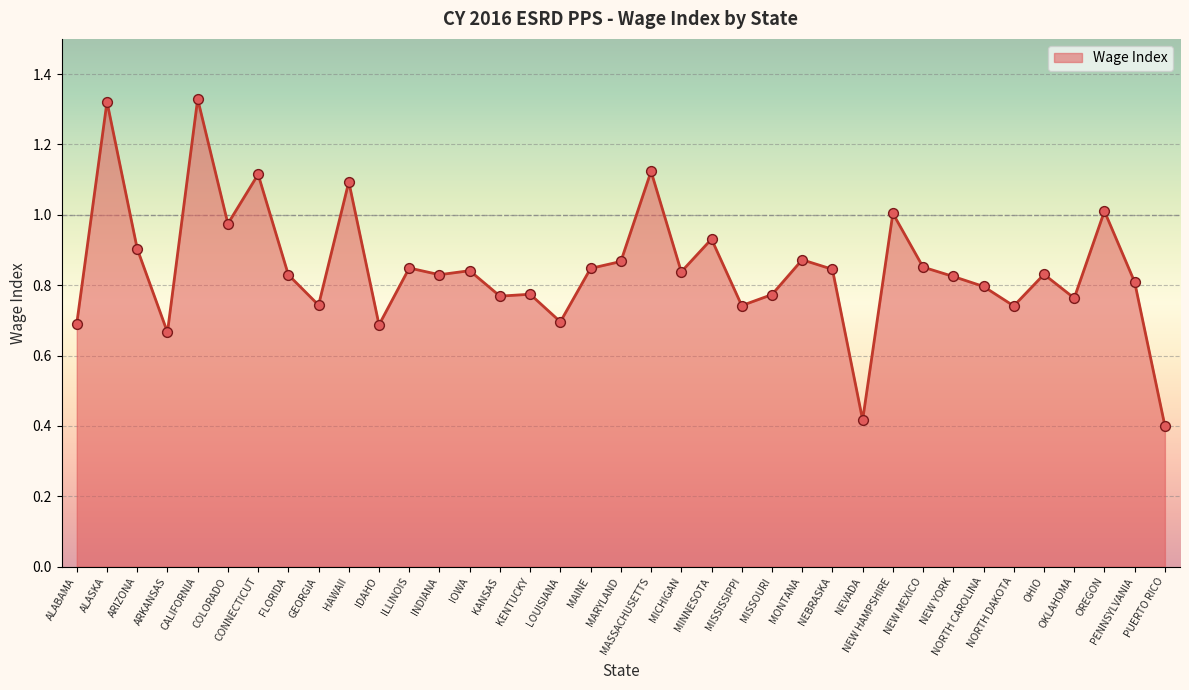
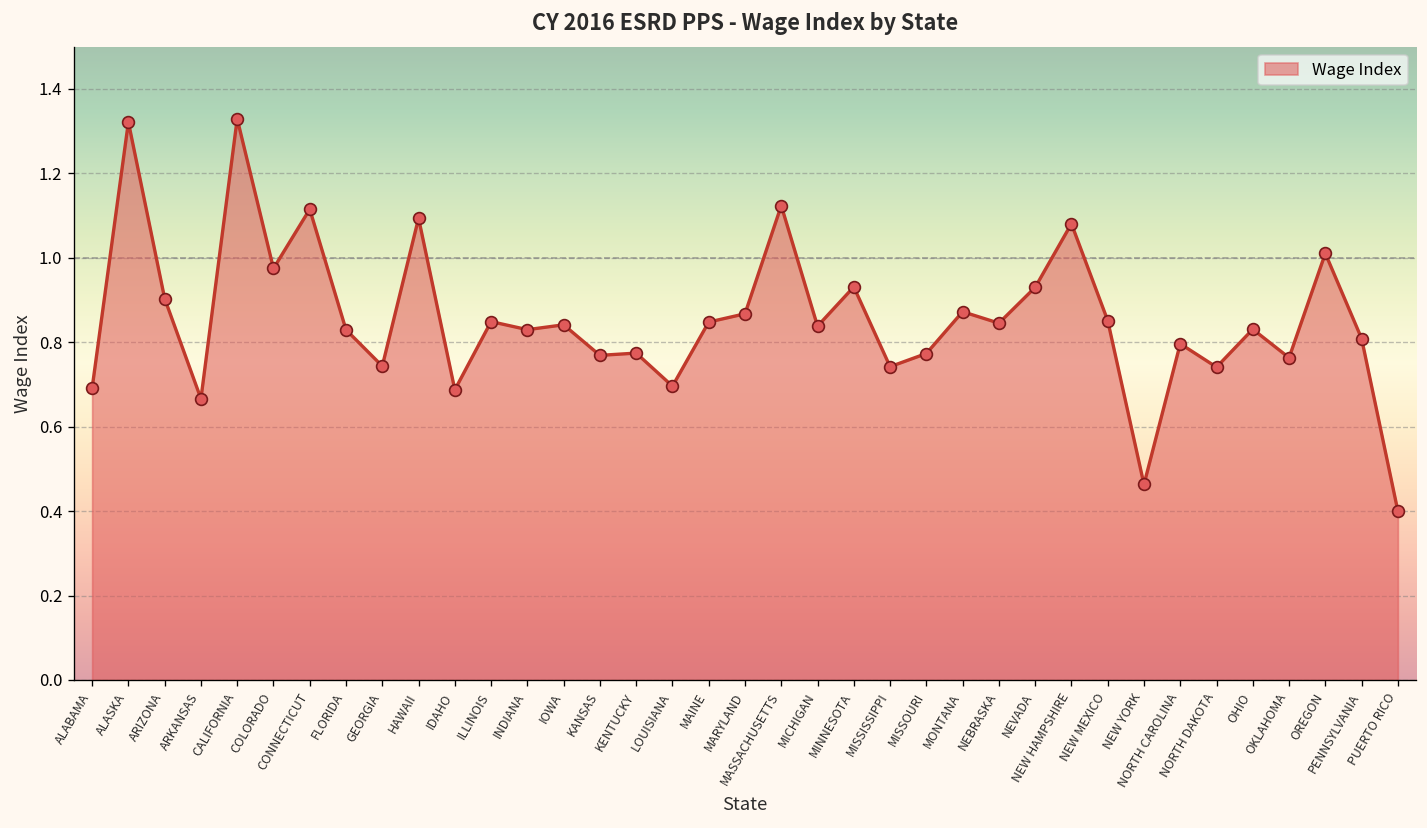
  {
    "ALABAMA": 0.69,
    "ALASKA": 1.32,
    "ARIZONA": 0.90,
    "ARKANSAS": 0.67,
    "CALIFORNIA": 1.33,
    "COLORADO": 0.97,
    "CONNECTICUT": 1.11,
    "FLORIDA": 0.83,
    "GEORGIA": 0.74,
    "HAWAII": 1.09,
    "IDAHO": 0.69,
    "ILLINOIS": 0.85,
    "INDIANA": 0.83,
    "IOWA": 0.84,
    "KANSAS": 0.77,
    "KENTUCKY": 0.77,
    "LOUISIANA": 0.70,
    "MAINE": 0.85,
    "MARYLAND": 0.87,
    "MASSACHUSETTS": 1.12,
    "MICHIGAN": 0.84,
    "MINNESOTA": 0.93,
    "MISSISSIPPI": 0.74,
    "MISSOURI": 0.77,
    "MONTANA": 0.87,
    "NEBRASKA": 0.85,
-   "NEVADA": 0.42,
-   "NEW HAMPSHIRE": 1.00,
+   "NEVADA": 0.93,
+   "NEW HAMPSHIRE": 1.08,
    "NEW MEXICO": 0.85,
-   "NEW YORK": 0.82,
+   "NEW YORK": 0.46,
    "NORTH CAROLINA": 0.80,
    "NORTH DAKOTA": 0.74,
    "OHIO": 0.83,
    "OKLAHOMA": 0.76,
    "OREGON": 1.01,
    "PENNSYLVANIA": 0.81,
    "PUERTO RICO": 0.40
  }
